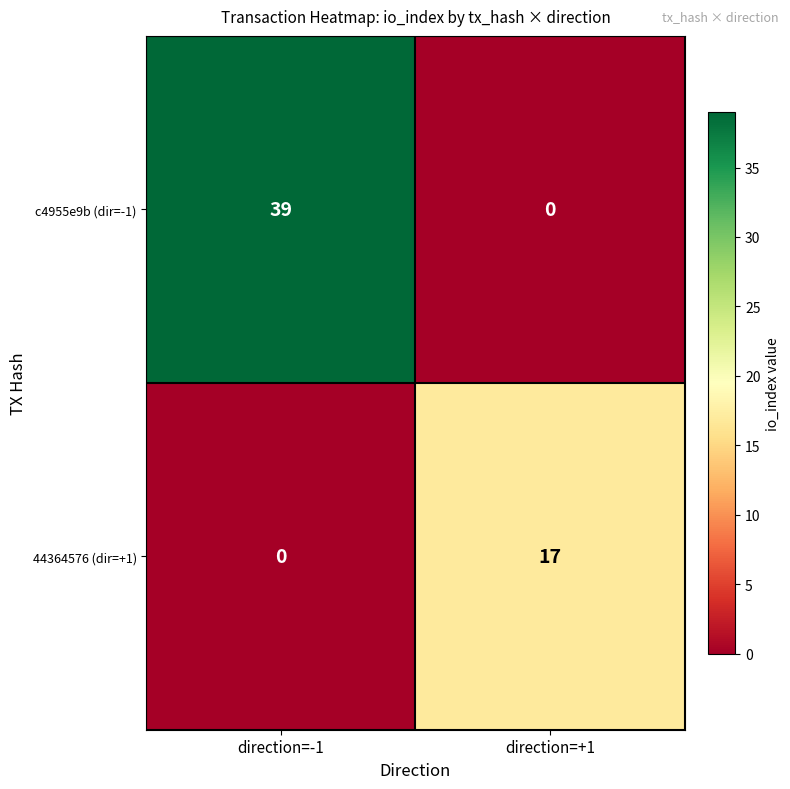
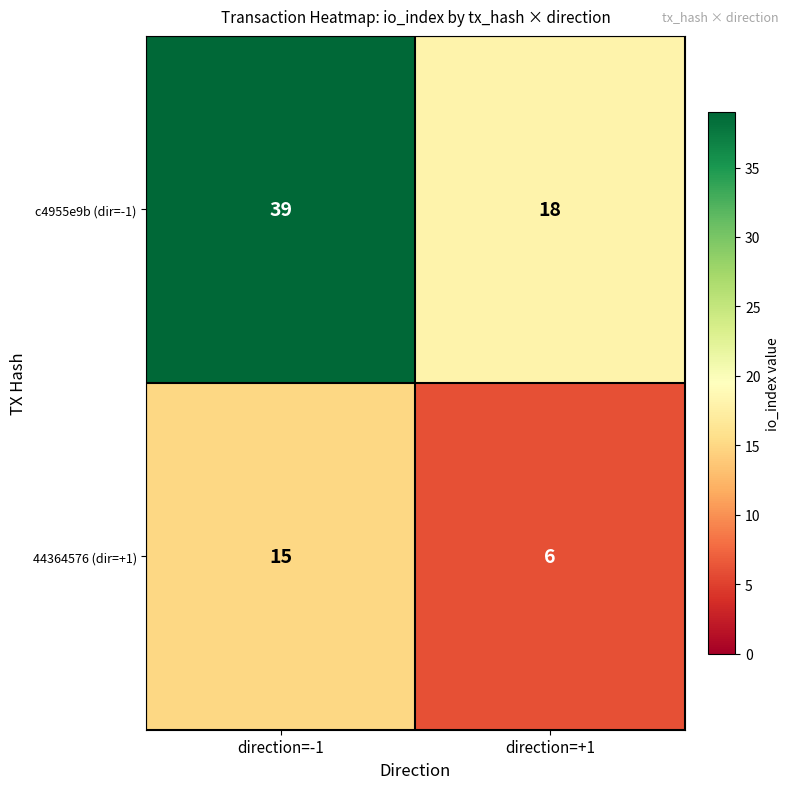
  {
    "c4955e9b (dir=-1)": {
      "direction=-1": 39,
-     "direction=+1": 0
+     "direction=+1": 18
    },
    "44364576 (dir=+1)": {
-     "direction=-1": 0,
-     "direction=+1": 17
+     "direction=-1": 15,
+     "direction=+1": 6
    }
  }
